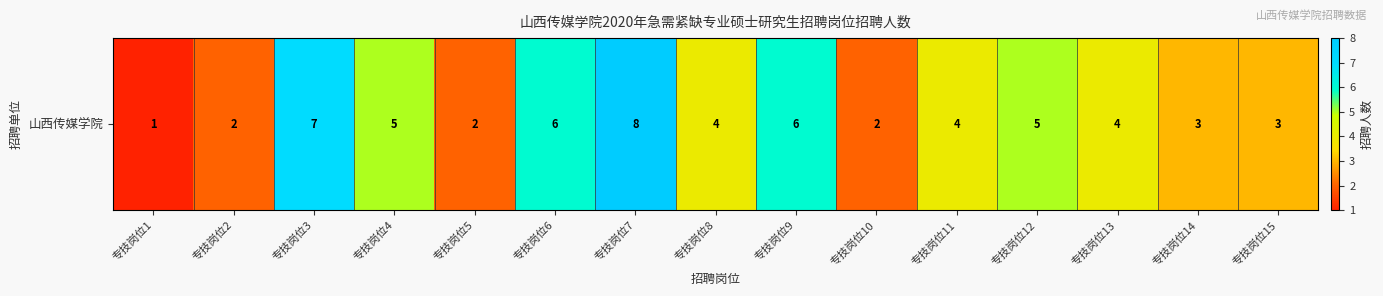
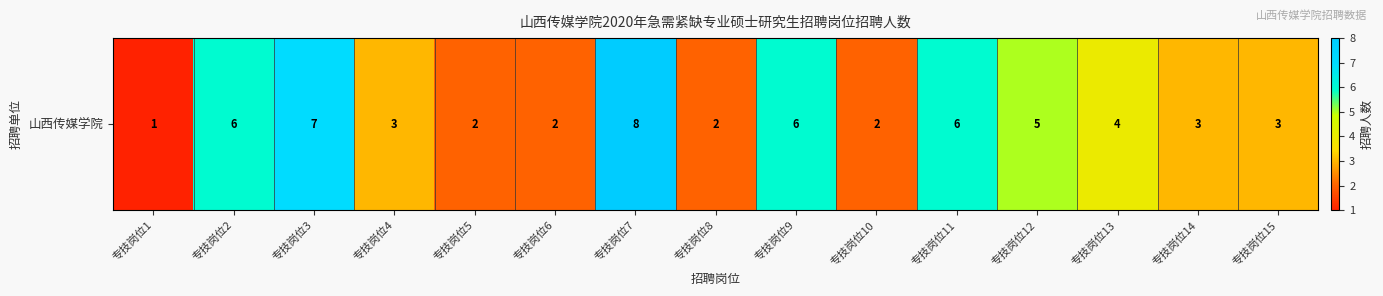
  {
    "山西传媒学院": {
      "专技岗位1": 1,
-     "专技岗位2": 2,
+     "专技岗位2": 6,
      "专技岗位3": 7,
-     "专技岗位4": 5,
+     "专技岗位4": 3,
      "专技岗位5": 2,
-     "专技岗位6": 6,
+     "专技岗位6": 2,
      "专技岗位7": 8,
-     "专技岗位8": 4,
+     "专技岗位8": 2,
      "专技岗位9": 6,
      "专技岗位10": 2,
-     "专技岗位11": 4,
+     "专技岗位11": 6,
      "专技岗位12": 5,
      "专技岗位13": 4,
      "专技岗位14": 3,
      "专技岗位15": 3
    }
  }
